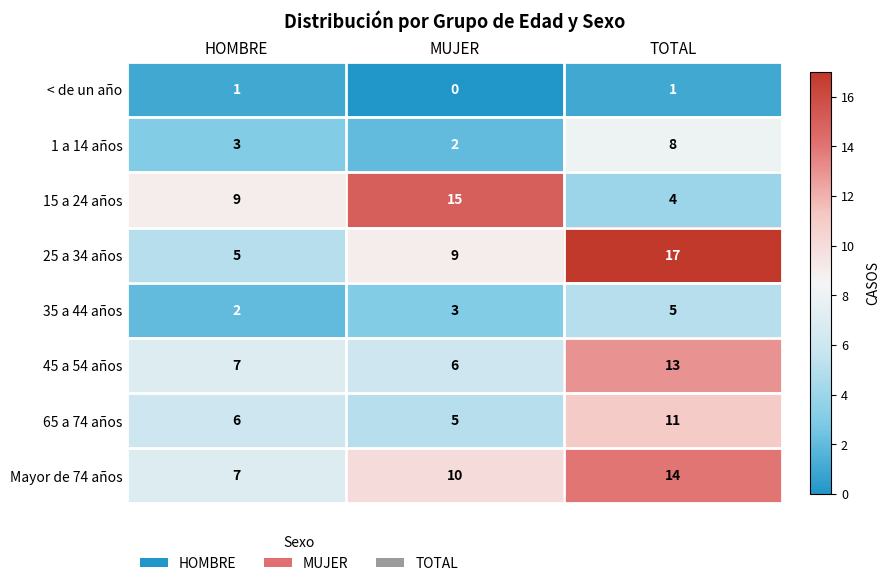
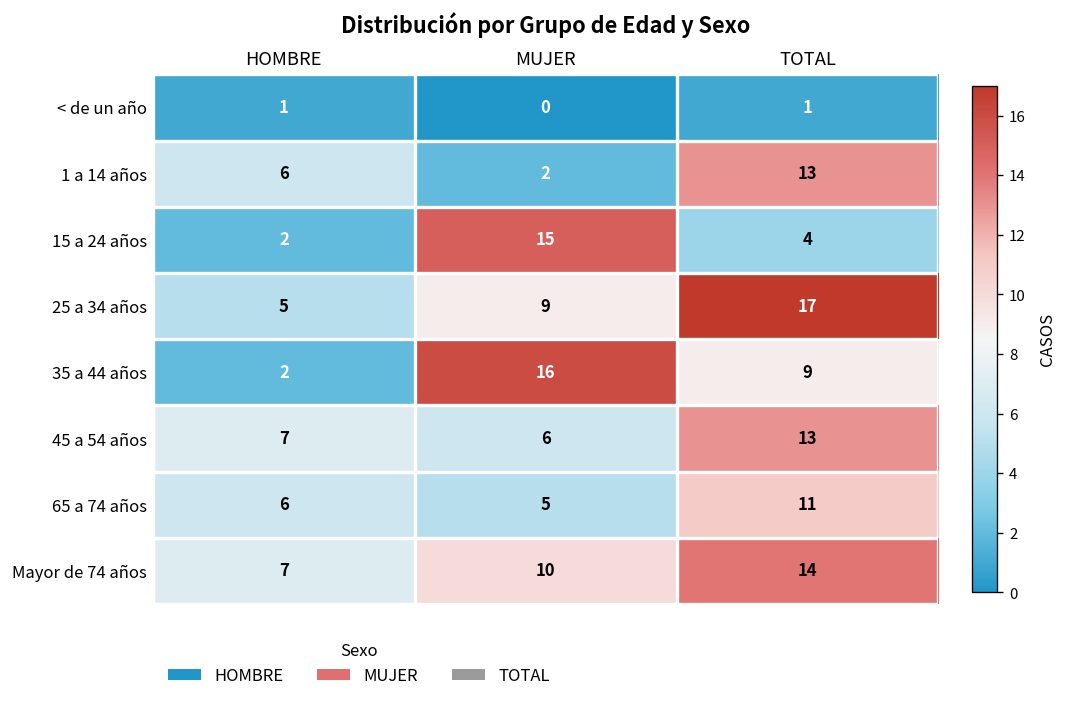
  {
    "< de un año": {
      "HOMBRE": 1,
      "MUJER": 0,
      "TOTAL": 1
    },
    "1 a 14 años": {
-     "HOMBRE": 3,
+     "HOMBRE": 6,
      "MUJER": 2,
-     "TOTAL": 8
+     "TOTAL": 13
    },
    "15 a 24 años": {
-     "HOMBRE": 9,
+     "HOMBRE": 2,
      "MUJER": 15,
      "TOTAL": 4
    },
    "25 a 34 años": {
      "HOMBRE": 5,
      "MUJER": 9,
      "TOTAL": 17
    },
    "35 a 44 años": {
      "HOMBRE": 2,
-     "MUJER": 3,
-     "TOTAL": 5
+     "MUJER": 16,
+     "TOTAL": 9
    },
    "45 a 54 años": {
      "HOMBRE": 7,
      "MUJER": 6,
      "TOTAL": 13
    },
    "65 a 74 años": {
      "HOMBRE": 6,
      "MUJER": 5,
      "TOTAL": 11
    },
    "Mayor de 74 años": {
      "HOMBRE": 7,
      "MUJER": 10,
      "TOTAL": 14
    }
  }
